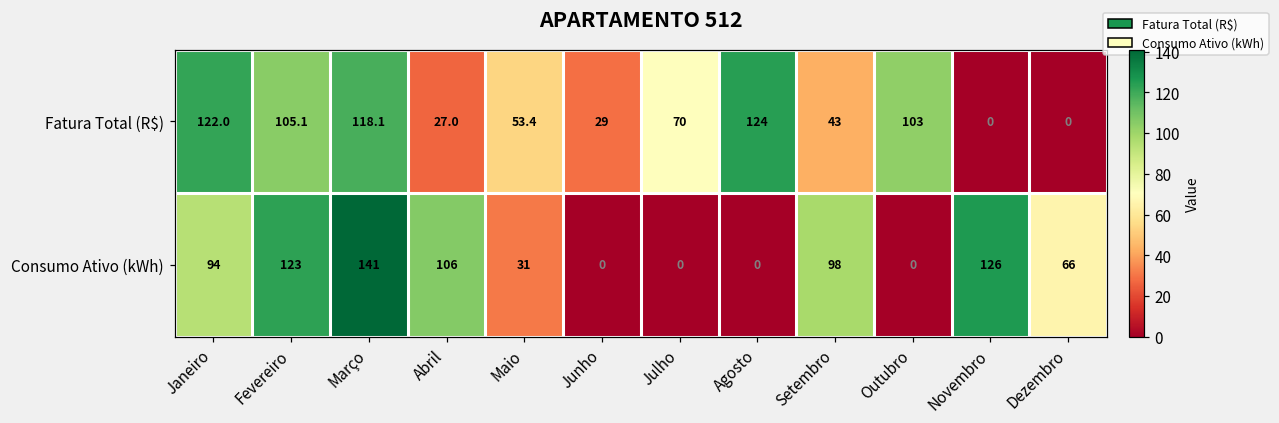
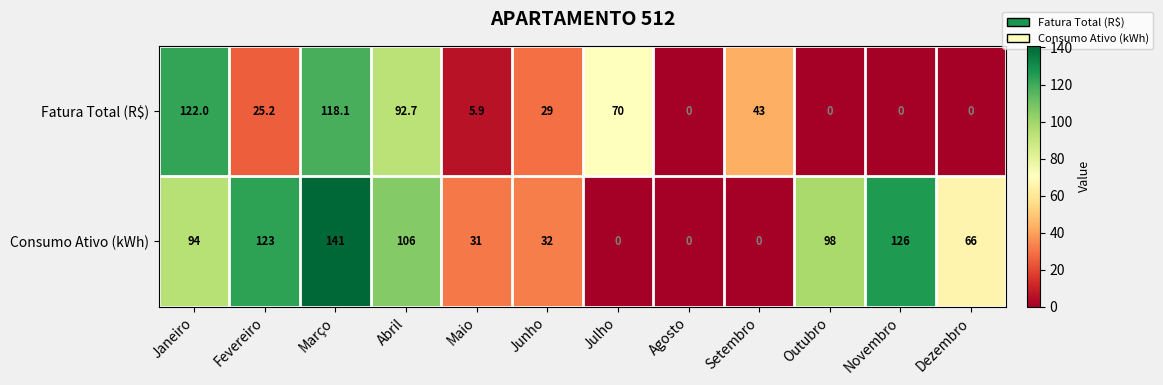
  {
    "Fatura Total (R$)": {
      "Janeiro": 122.0,
-     "Fevereiro": 105.1,
+     "Fevereiro": 25.2,
      "Março": 118.1,
-     "Abril": 27.0,
-     "Maio": 53.4,
+     "Abril": 92.7,
+     "Maio": 5.9,
      "Junho": 29,
      "Julho": 70,
-     "Agosto": 124,
+     "Agosto": 0,
      "Setembro": 43,
-     "Outubro": 103,
+     "Outubro": 0,
      "Novembro": 0,
      "Dezembro": 0
    },
    "Consumo Ativo (kWh)": {
      "Janeiro": 94,
      "Fevereiro": 123,
      "Março": 141,
      "Abril": 106,
      "Maio": 31,
-     "Junho": 0,
+     "Junho": 32,
      "Julho": 0,
      "Agosto": 0,
-     "Setembro": 98,
-     "Outubro": 0,
+     "Setembro": 0,
+     "Outubro": 98,
      "Novembro": 126,
      "Dezembro": 66
    }
  }
